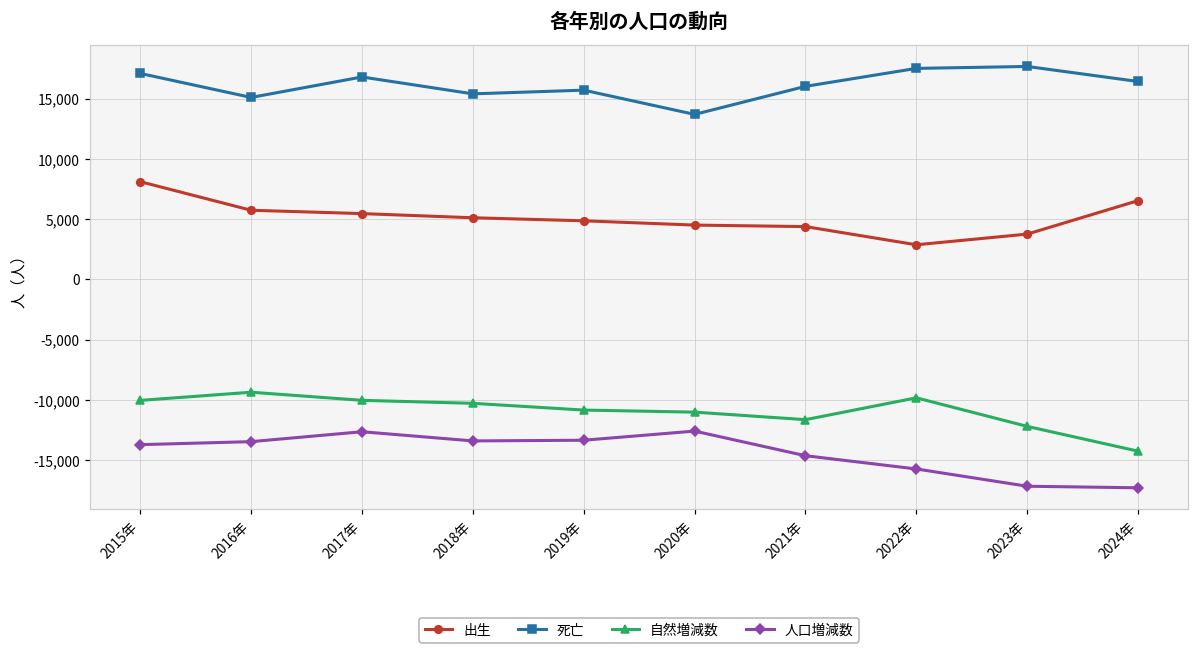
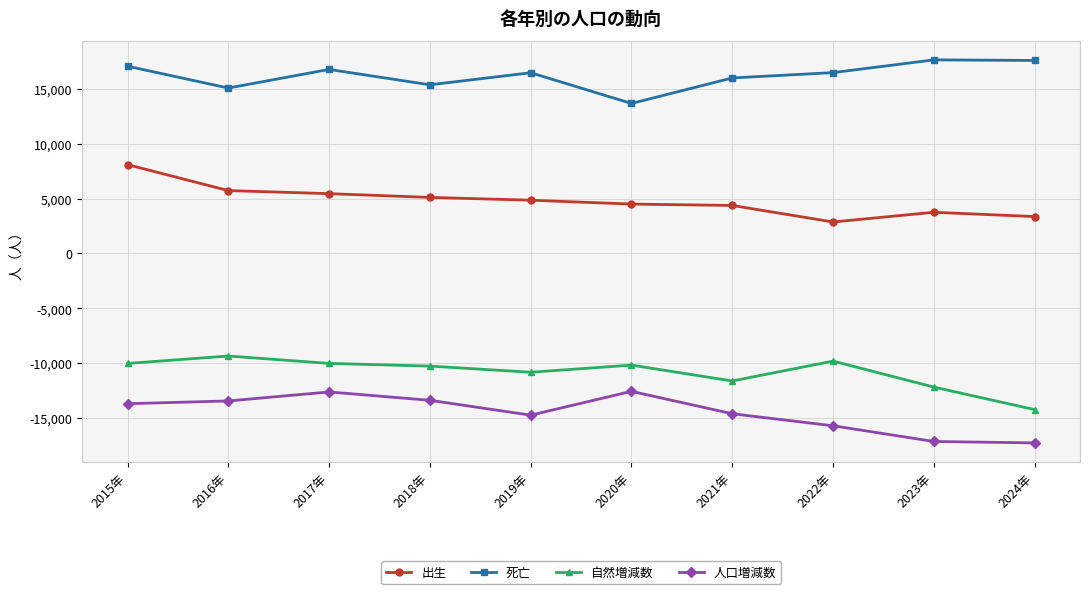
  {
    "出生": {
      "2015年": "8,100",
      "2016年": "5,700",
      "2017年": "5,500",
      "2018年": "5,100",
      "2019年": "4,900",
      "2020年": "4,500",
      "2021年": "4,400",
      "2022年": "2,900",
      "2023年": "3,800",
-     "2024年": "6,500"
+     "2024年": "3,400"
    },
    "死亡": {
      "2015年": "17,100",
      "2016年": "15,100",
      "2017年": "16,800",
      "2018年": "15,400",
-     "2019年": "15,700",
+     "2019年": "16,500",
      "2020年": "13,700",
      "2021年": "16,000",
-     "2022年": "17,500",
+     "2022年": "16,500",
      "2023年": "17,700",
-     "2024年": "16,400"
+     "2024年": "17,600"
    },
    "自然増減数": {
      "2015年": "-10,000",
      "2016年": "-9,400",
      "2017年": "-10,000",
      "2018年": "-10,300",
      "2019年": "-10,800",
-     "2020年": "-11,000",
+     "2020年": "-10,200",
      "2021年": "-11,600",
      "2022年": "-9,800",
      "2023年": "-12,200",
      "2024年": "-14,300"
    },
    "人口増減数": {
      "2015年": "-13,700",
      "2016年": "-13,500",
      "2017年": "-12,600",
      "2018年": "-13,400",
-     "2019年": "-13,300",
+     "2019年": "-14,800",
      "2020年": "-12,600",
      "2021年": "-14,600",
      "2022年": "-15,700",
      "2023年": "-17,200",
      "2024年": "-17,300"
    }
  }
